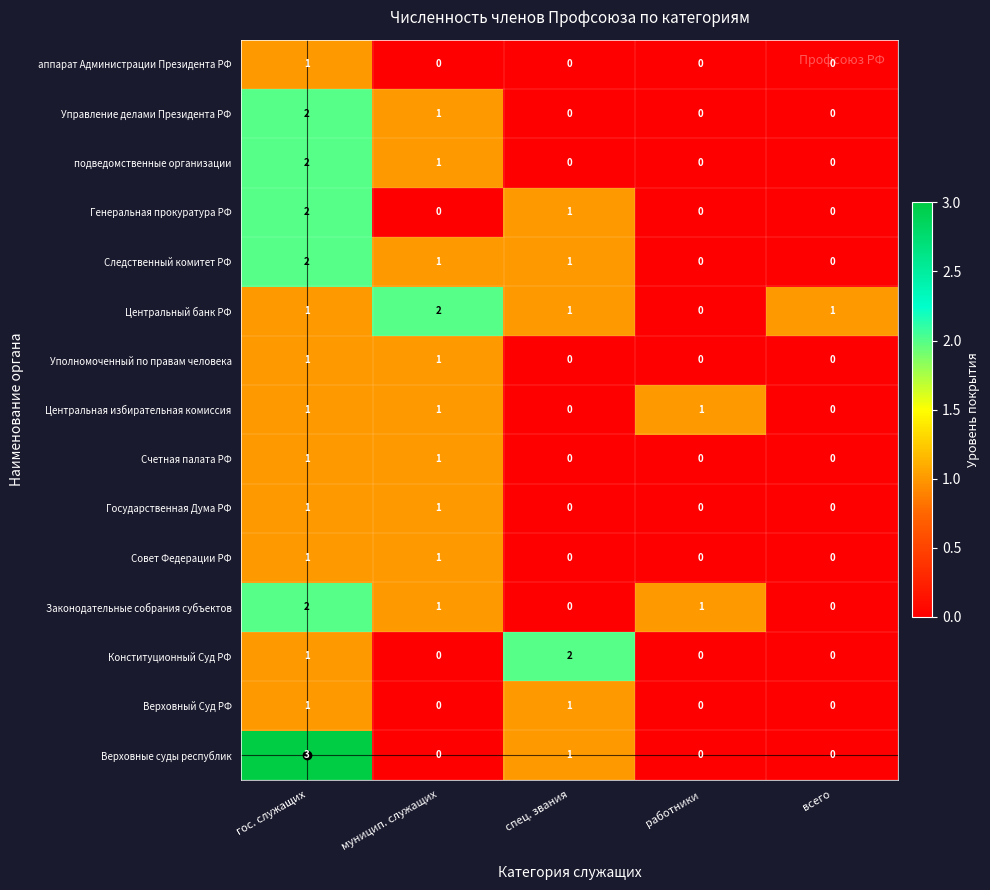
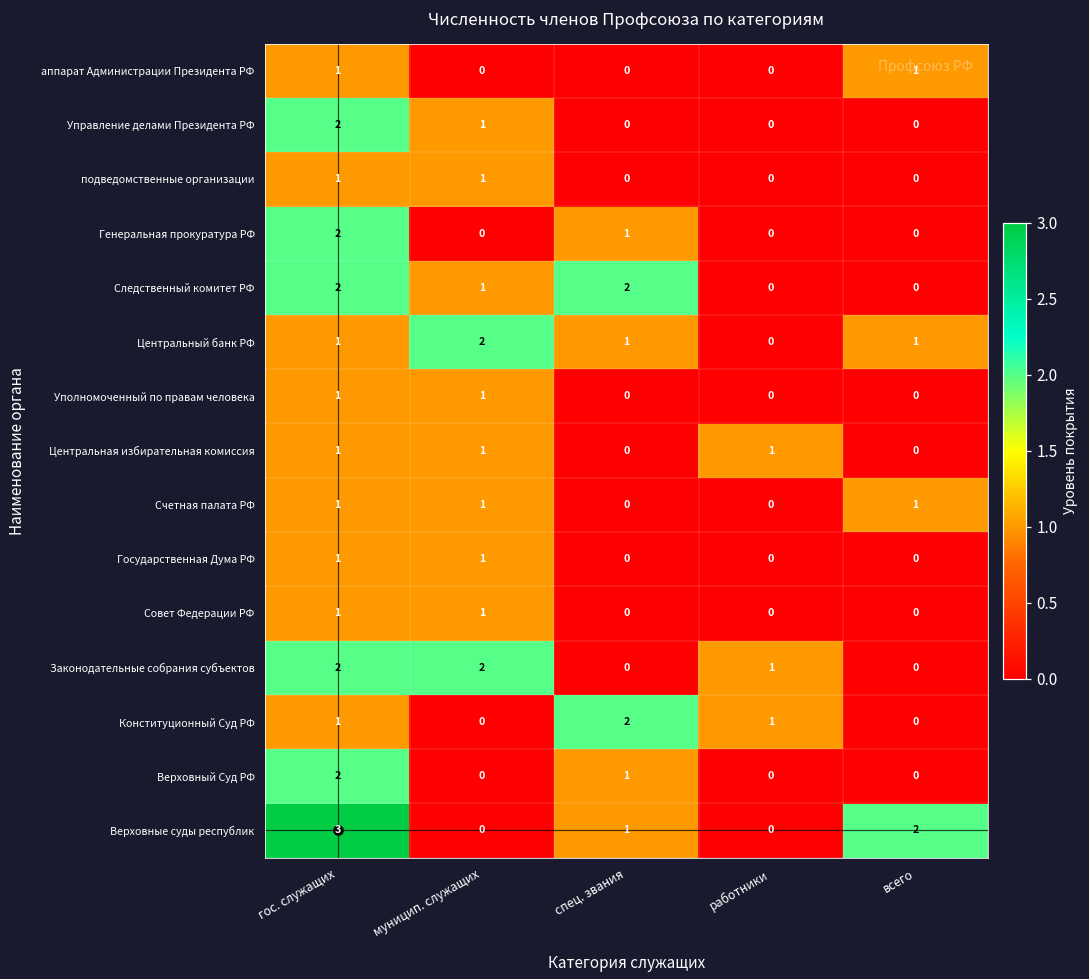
  {
    "аппарат Администрации Президента РФ": {
      "гос. служащих": 1,
      "муницип. служащих": 0,
      "спец. звания": 0,
      "работники": 0,
-     "всего": 0
+     "всего": 1
    },
    "Управление делами Президента РФ": {
      "гос. служащих": 2,
      "муницип. служащих": 1,
      "спец. звания": 0,
      "работники": 0,
      "всего": 0
    },
    "подведомственные организации": {
-     "гос. служащих": 2,
+     "гос. служащих": 1,
      "муницип. служащих": 1,
      "спец. звания": 0,
      "работники": 0,
      "всего": 0
    },
    "Генеральная прокуратура РФ": {
      "гос. служащих": 2,
      "муницип. служащих": 0,
      "спец. звания": 1,
      "работники": 0,
      "всего": 0
    },
    "Следственный комитет РФ": {
      "гос. служащих": 2,
      "муницип. служащих": 1,
-     "спец. звания": 1,
+     "спец. звания": 2,
      "работники": 0,
      "всего": 0
    },
    "Центральный банк РФ": {
      "гос. служащих": 1,
      "муницип. служащих": 2,
      "спец. звания": 1,
      "работники": 0,
      "всего": 1
    },
    "Уполномоченный по правам человека": {
      "гос. служащих": 1,
      "муницип. служащих": 1,
      "спец. звания": 0,
      "работники": 0,
      "всего": 0
    },
    "Центральная избирательная комиссия": {
      "гос. служащих": 1,
      "муницип. служащих": 1,
      "спец. звания": 0,
      "работники": 1,
      "всего": 0
    },
    "Счетная палата РФ": {
      "гос. служащих": 1,
      "муницип. служащих": 1,
      "спец. звания": 0,
      "работники": 0,
-     "всего": 0
+     "всего": 1
    },
    "Государственная Дума РФ": {
      "гос. служащих": 1,
      "муницип. служащих": 1,
      "спец. звания": 0,
      "работники": 0,
      "всего": 0
    },
    "Совет Федерации РФ": {
      "гос. служащих": 1,
      "муницип. служащих": 1,
      "спец. звания": 0,
      "работники": 0,
      "всего": 0
    },
    "Законодательные собрания субъектов": {
      "гос. служащих": 2,
-     "муницип. служащих": 1,
+     "муницип. служащих": 2,
      "спец. звания": 0,
      "работники": 1,
      "всего": 0
    },
    "Конституционный Суд РФ": {
      "гос. служащих": 1,
      "муницип. служащих": 0,
      "спец. звания": 2,
-     "работники": 0,
+     "работники": 1,
      "всего": 0
    },
    "Верховный Суд РФ": {
-     "гос. служащих": 1,
+     "гос. служащих": 2,
      "муницип. служащих": 0,
      "спец. звания": 1,
      "работники": 0,
      "всего": 0
    },
    "Верховные суды республик": {
      "муницип. служащих": 0,
      "спец. звания": 1,
      "работники": 0,
-     "всего": 0
+     "всего": 2
    }
  }
